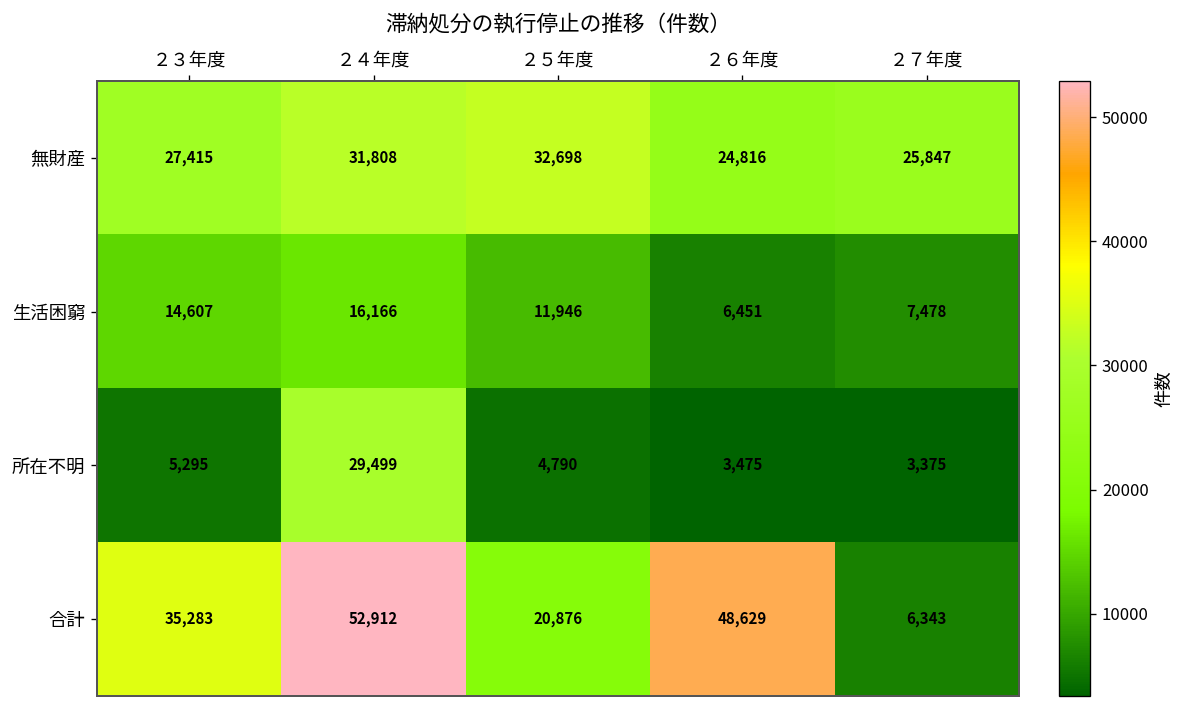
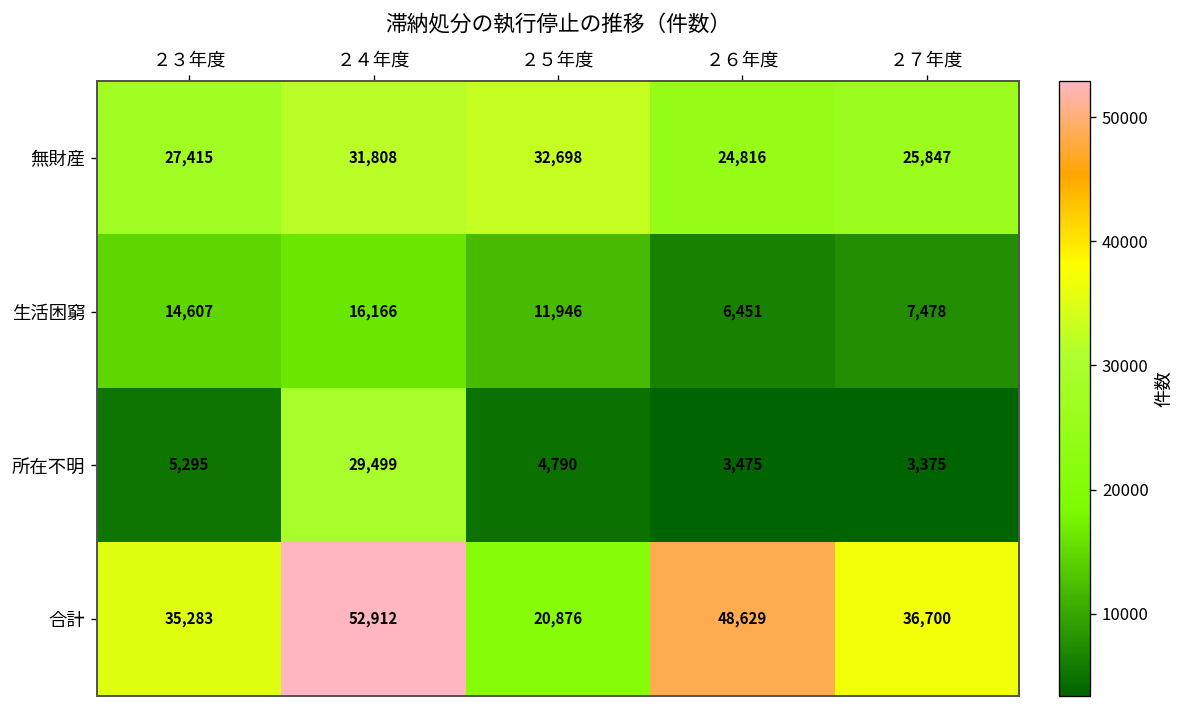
  {
    "無財産": {
      "２３年度": "27,415",
      "２４年度": "31,808",
      "２５年度": "32,698",
      "２６年度": "24,816",
      "２７年度": "25,847"
    },
    "生活困窮": {
      "２３年度": "14,607",
      "２４年度": "16,166",
      "２５年度": "11,946",
      "２６年度": "6,451",
      "２７年度": "7,478"
    },
    "所在不明": {
      "２３年度": "5,295",
      "２４年度": "29,499",
      "２５年度": "4,790",
      "２６年度": "3,475",
      "２７年度": "3,375"
    },
    "合計": {
      "２３年度": "35,283",
      "２４年度": "52,912",
      "２５年度": "20,876",
      "２６年度": "48,629",
-     "２７年度": "6,343"
+     "２７年度": "36,700"
    }
  }
